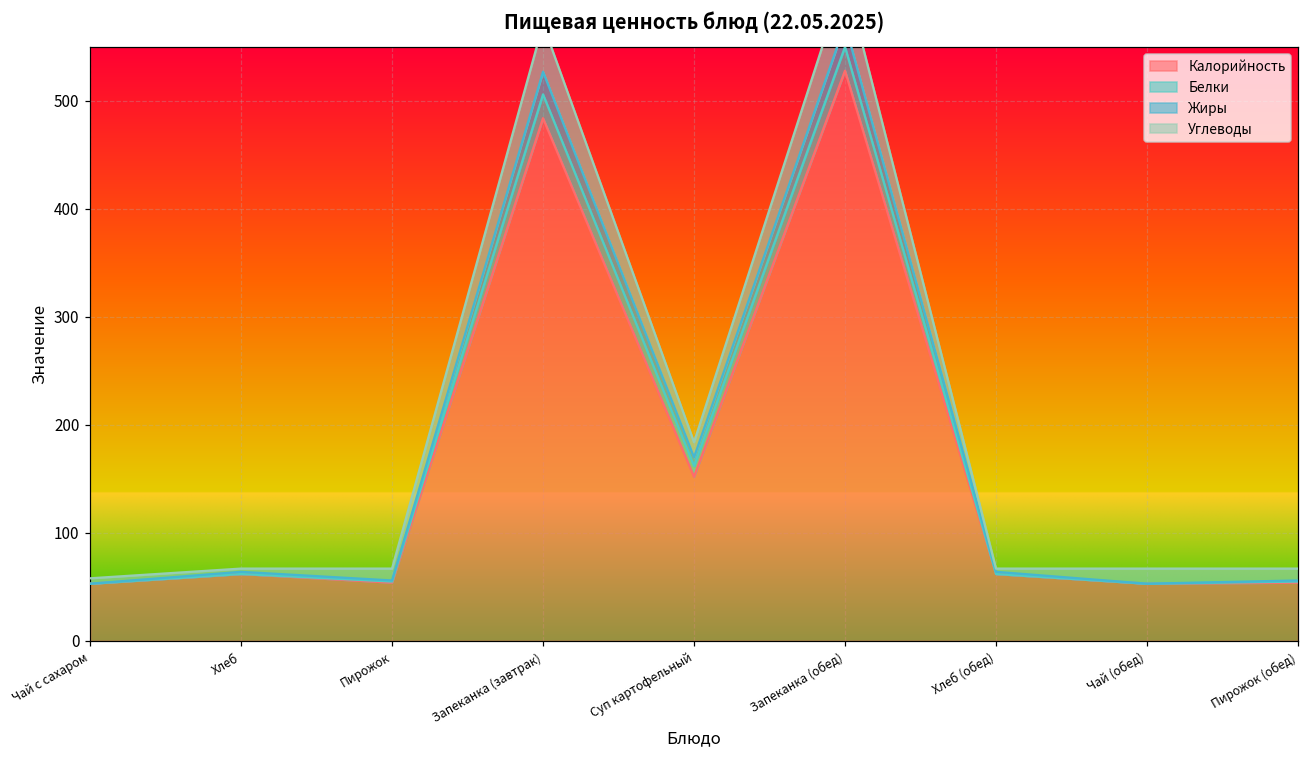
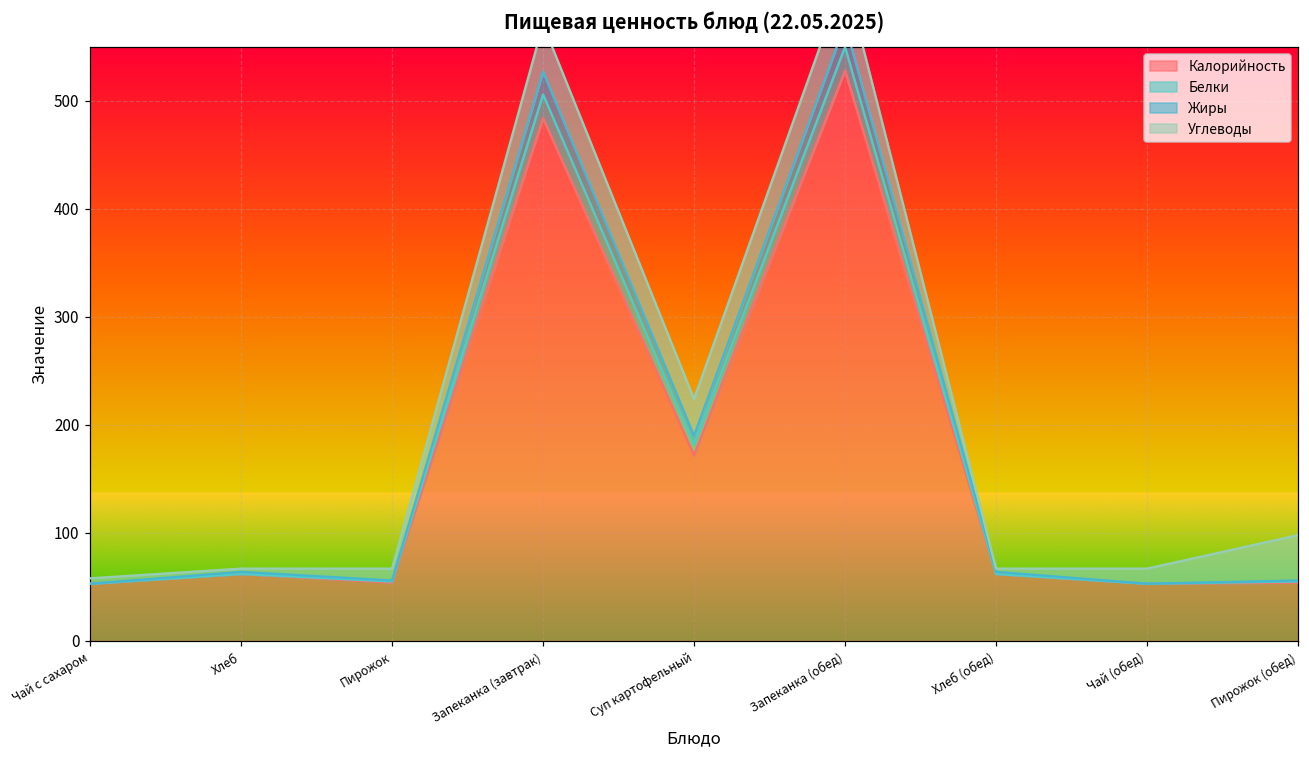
  {
    "Калорийность": {
      "Запеканка (завтрак)": 480,
-     "Суп картофельный": 150,
+     "Суп картофельный": 170,
      "Запеканка (обед)": 530
    },
    "Углеводы": {
      "Чай с сахаром": 10,
      "Хлеб": 0,
      "Пирожок": 10,
-     "Суп картофельный": 10,
+     "Суп картофельный": 30,
      "Хлеб (обед)": 0,
      "Чай (обед)": 10,
-     "Пирожок (обед)": 10
+     "Пирожок (обед)": 40
    }
  }
